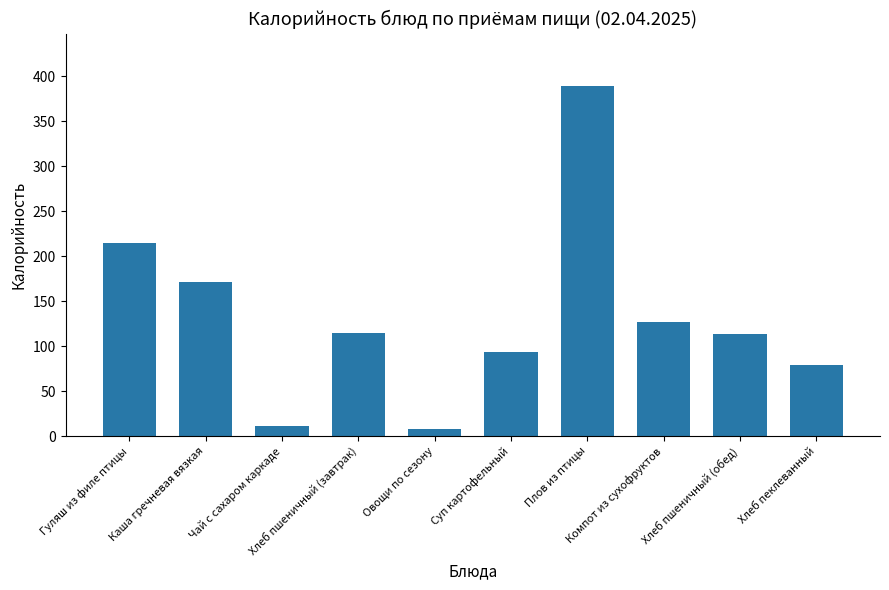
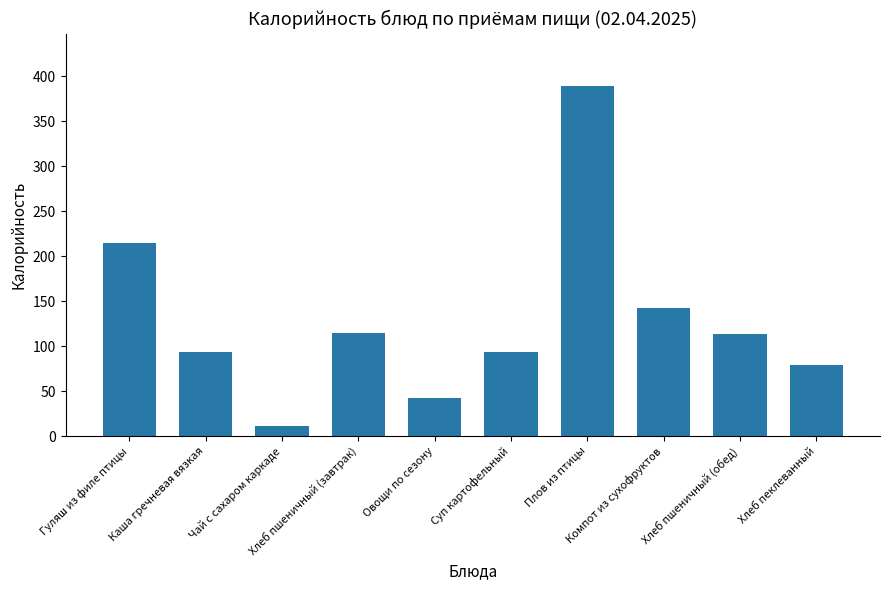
  {
    "Гуляш из филе птицы": 220,
-   "Каша гречневая вязкая": 170,
+   "Каша гречневая вязкая": 90,
    "Чай с сахаром каркаде": 10,
    "Хлеб пшеничный (завтрак)": 120,
-   "Овощи по сезону": 10,
+   "Овощи по сезону": 40,
    "Суп картофельный": 90,
    "Плов из птицы": 390,
-   "Компот из сухофруктов": 130,
+   "Компот из сухофруктов": 140,
    "Хлеб пшеничный (обед)": 110,
    "Хлеб пеклеванный": 80
  }
